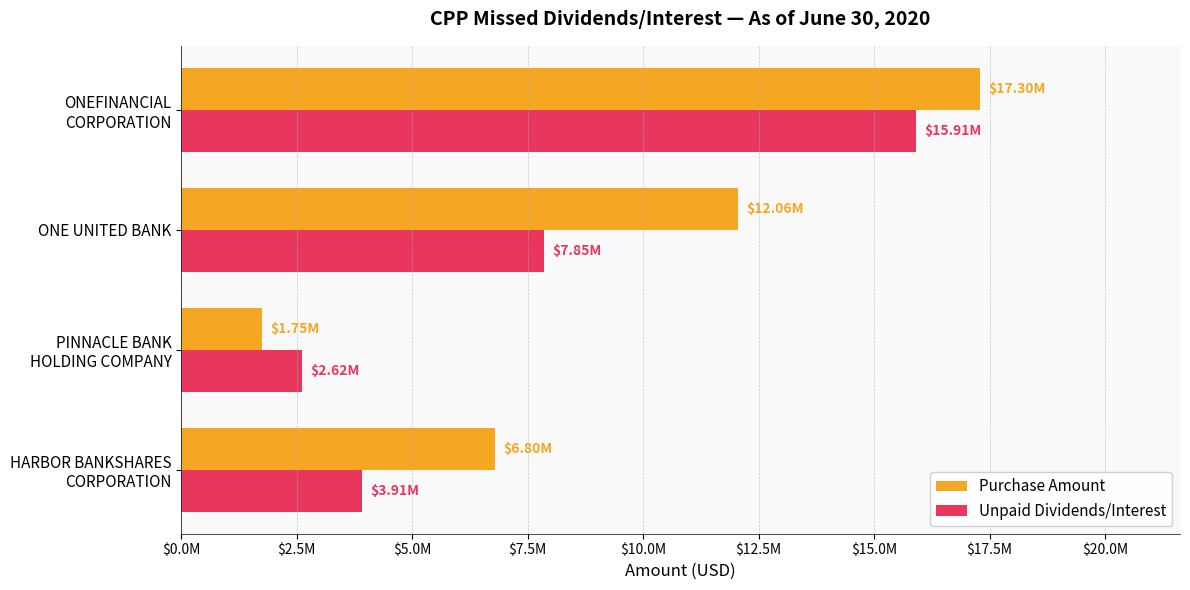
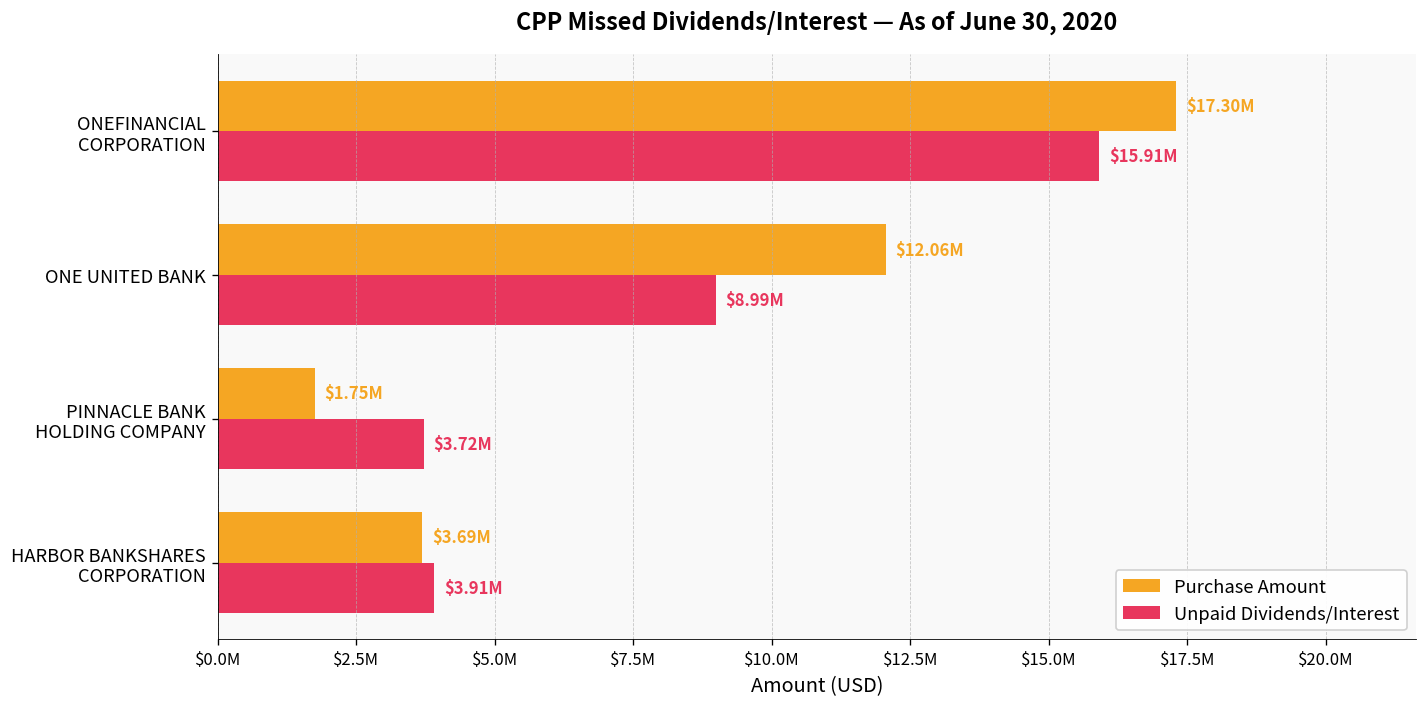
  {
    "Purchase Amount": {
      "ONEFINANCIAL CORPORATION": "$17.30M",
      "ONE UNITED BANK": "$12.06M",
      "PINNACLE BANK HOLDING COMPANY": "$1.75M",
-     "HARBOR BANKSHARES CORPORATION": "$6.80M"
+     "HARBOR BANKSHARES CORPORATION": "$3.69M"
    },
    "Unpaid Dividends/Interest": {
      "ONEFINANCIAL CORPORATION": "$15.91M",
-     "ONE UNITED BANK": "$7.85M",
-     "PINNACLE BANK HOLDING COMPANY": "$2.62M",
+     "ONE UNITED BANK": "$8.99M",
+     "PINNACLE BANK HOLDING COMPANY": "$3.72M",
      "HARBOR BANKSHARES CORPORATION": "$3.91M"
    }
  }
